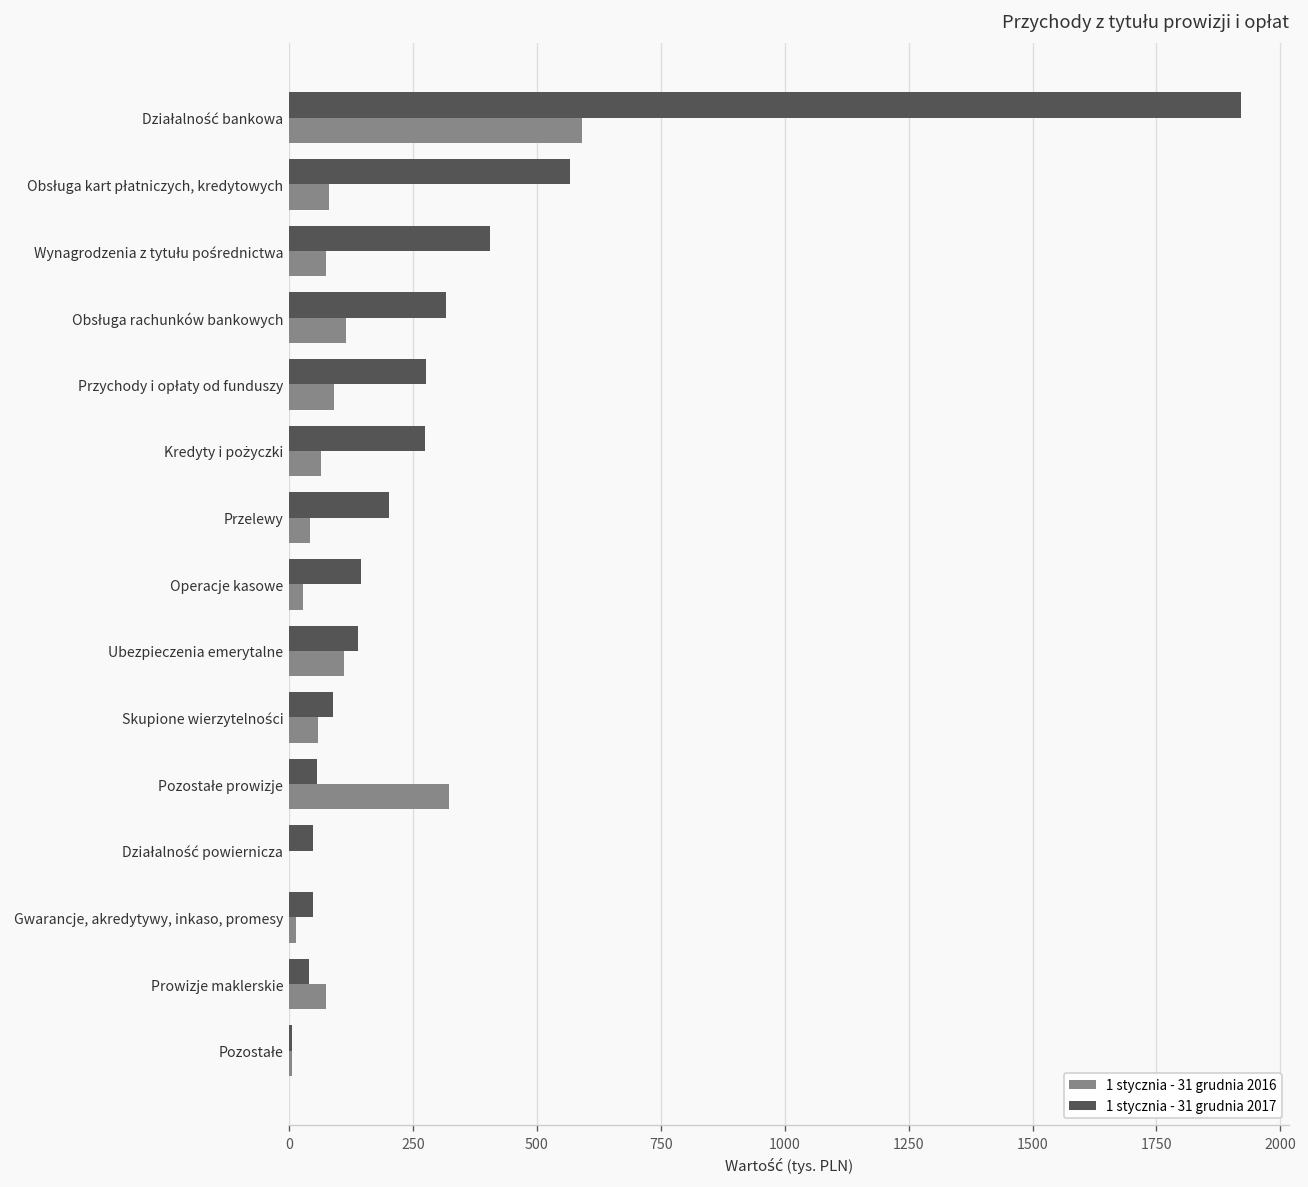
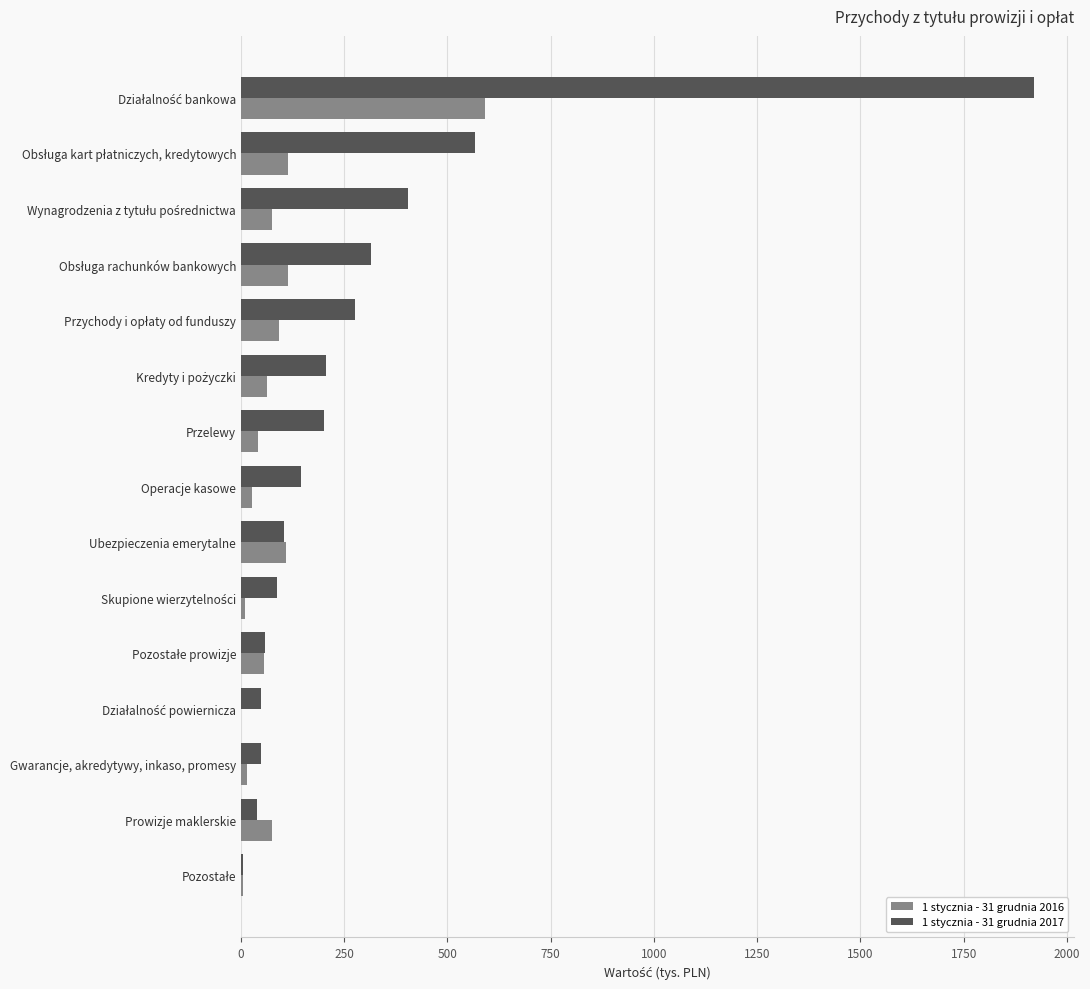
  {
    "1 stycznia - 31 grudnia 2016": {
      "Działalność bankowa": 590,
-     "Obsługa kart płatniczych, kredytowych": 80,
+     "Obsługa kart płatniczych, kredytowych": 110,
      "Wynagrodzenia z tytułu pośrednictwa": 80,
      "Obsługa rachunków bankowych": 110,
      "Przychody i opłaty od funduszy": 90,
      "Kredyty i pożyczki": 60,
      "Przelewy": 40,
      "Operacje kasowe": 30,
      "Ubezpieczenia emerytalne": 110,
-     "Skupione wierzytelności": 60,
-     "Pozostałe prowizje": 320,
+     "Skupione wierzytelności": 10,
+     "Pozostałe prowizje": 60,
      "Działalność powiernicza": 0,
      "Gwarancje, akredytywy, inkaso, promesy": 10,
      "Prowizje maklerskie": 80
    },
    "1 stycznia - 31 grudnia 2017": {
      "Działalność bankowa": 1920,
      "Obsługa kart płatniczych, kredytowych": 570,
      "Wynagrodzenia z tytułu pośrednictwa": 410,
      "Obsługa rachunków bankowych": 320,
      "Przychody i opłaty od funduszy": 280,
-     "Kredyty i pożyczki": 280,
+     "Kredyty i pożyczki": 210,
      "Przelewy": 200,
      "Operacje kasowe": 150,
-     "Ubezpieczenia emerytalne": 140,
+     "Ubezpieczenia emerytalne": 110,
      "Skupione wierzytelności": 90,
      "Pozostałe prowizje": 60,
      "Działalność powiernicza": 50,
      "Gwarancje, akredytywy, inkaso, promesy": 50,
      "Prowizje maklerskie": 40
    }
  }
